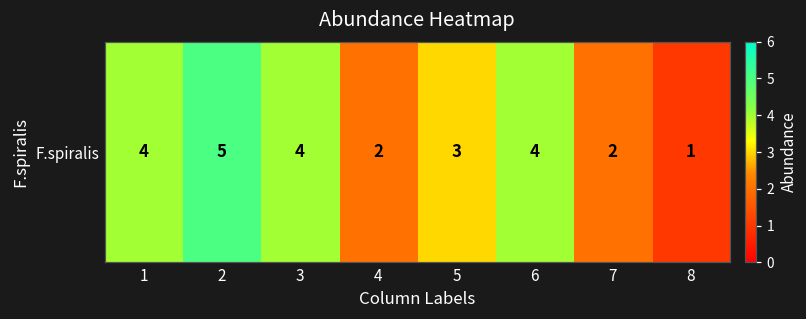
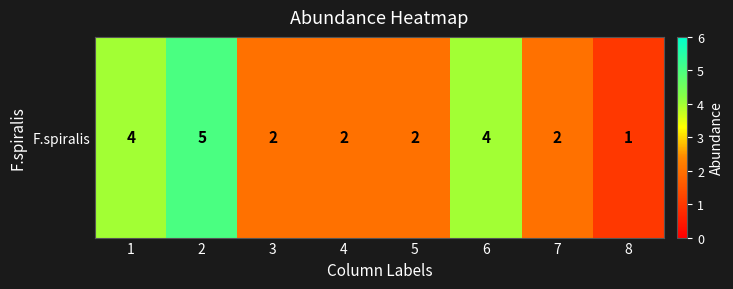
  {
    "F.spiralis": {
      "1": 4,
      "2": 5,
-     "3": 4,
+     "3": 2,
      "4": 2,
-     "5": 3,
+     "5": 2,
      "6": 4,
      "7": 2,
      "8": 1
    }
  }
